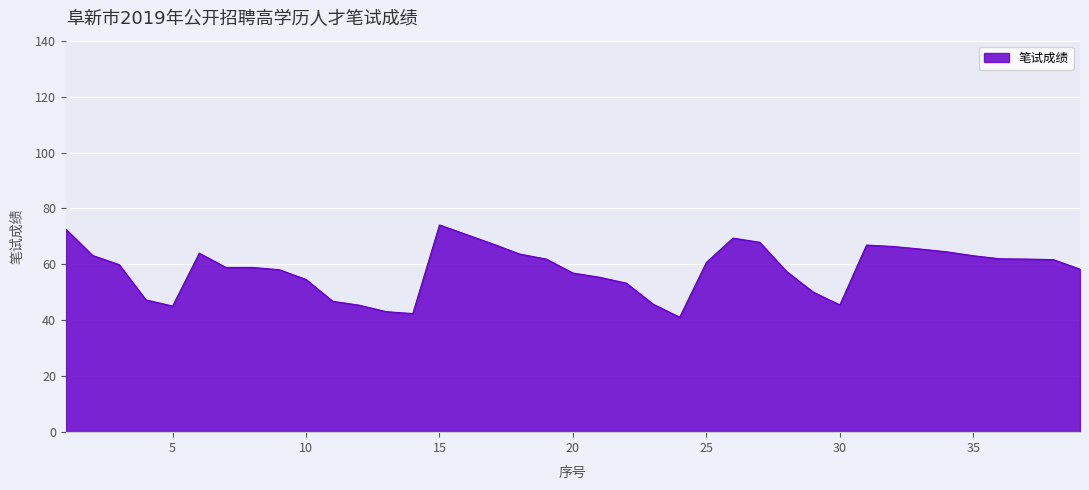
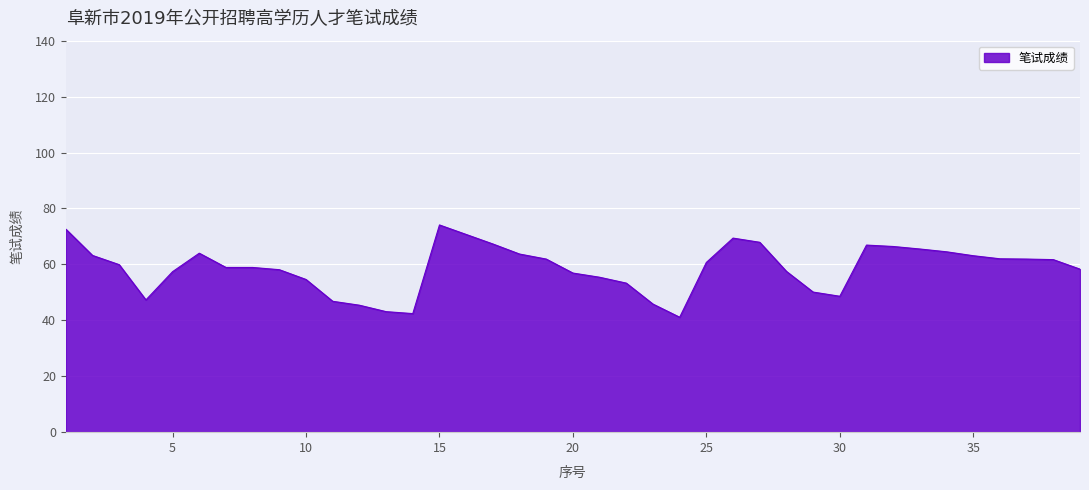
  {
-   "5": 45,
+   "5": 57,
    "10": 55,
    "15": 74,
    "20": 57,
    "25": 61,
-   "30": 46,
+   "30": 49,
    "35": 63
  }
